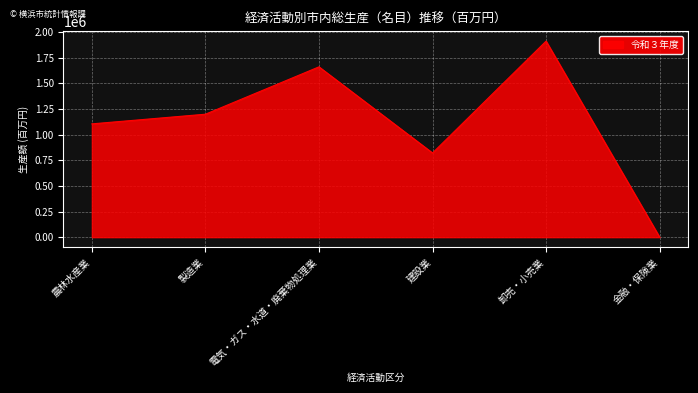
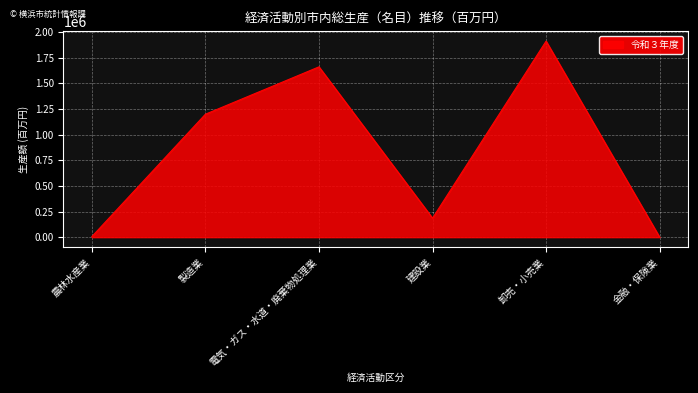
  {
-   "農林水産業": 1100000,
+   "農林水産業": 10000,
    "製造業": 1200000,
    "電気・ガス・水道・廃棄物処理業": 1660000,
-   "建設業": 820000,
+   "建設業": 190000,
    "卸売・小売業": 1910000,
    "金融・保険業": 0
  }
